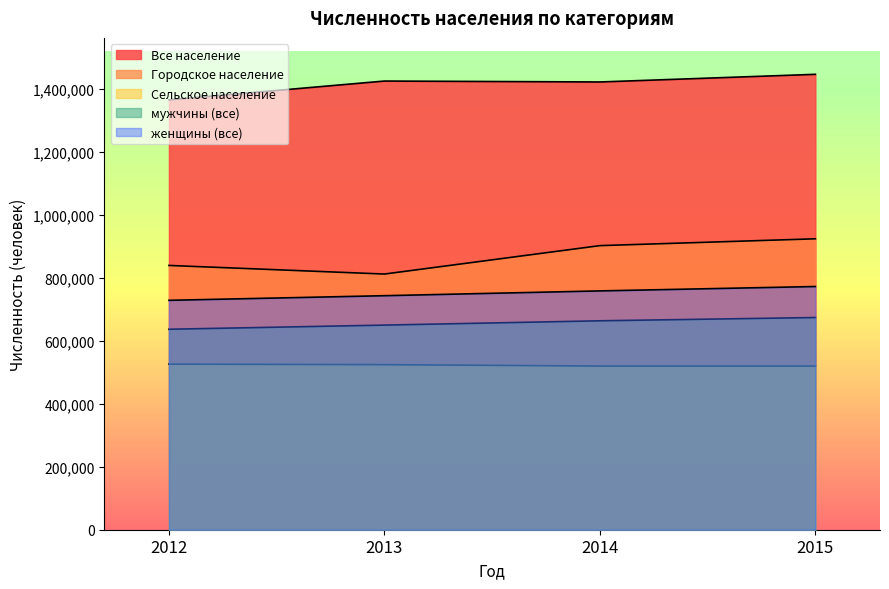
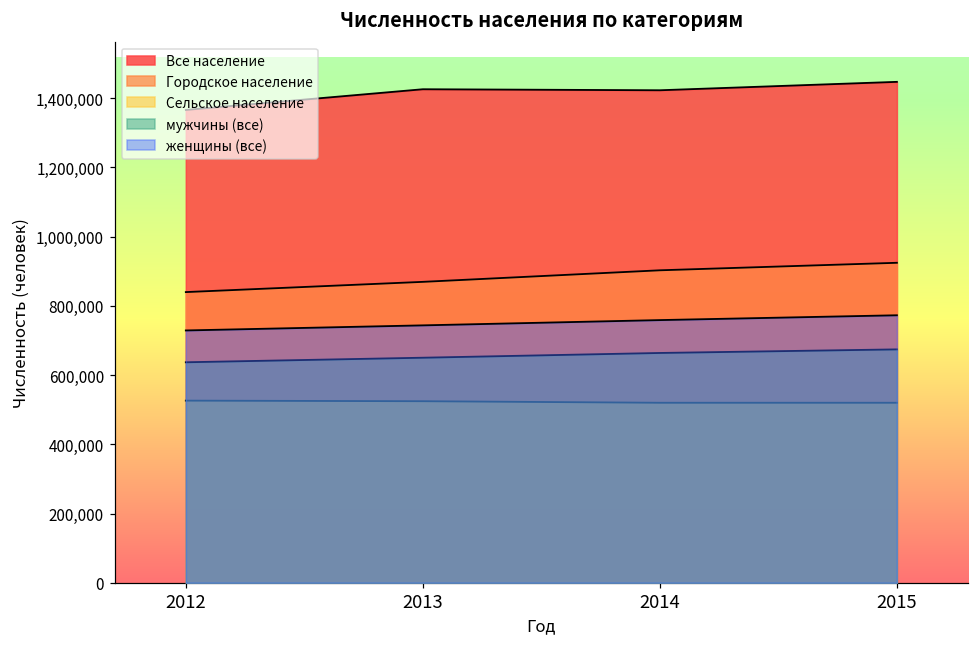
  {
    "Все население": {
      "2013": "1,430,000",
      "2014": "1,420,000",
      "2015": "1,450,000"
    },
    "Городское население": {
      "2012": "840,000",
-     "2013": "810,000",
+     "2013": "870,000",
      "2014": "900,000",
      "2015": "920,000"
    },
    "Сельское население": {
      "2012": "530,000",
      "2013": "520,000",
      "2014": "520,000",
      "2015": "520,000"
    },
    "мужчины (все)": {
      "2012": "640,000",
      "2013": "650,000",
      "2014": "660,000",
      "2015": "670,000"
    },
    "женщины (все)": {
      "2012": "730,000",
      "2013": "740,000",
      "2014": "760,000",
      "2015": "770,000"
    }
  }
